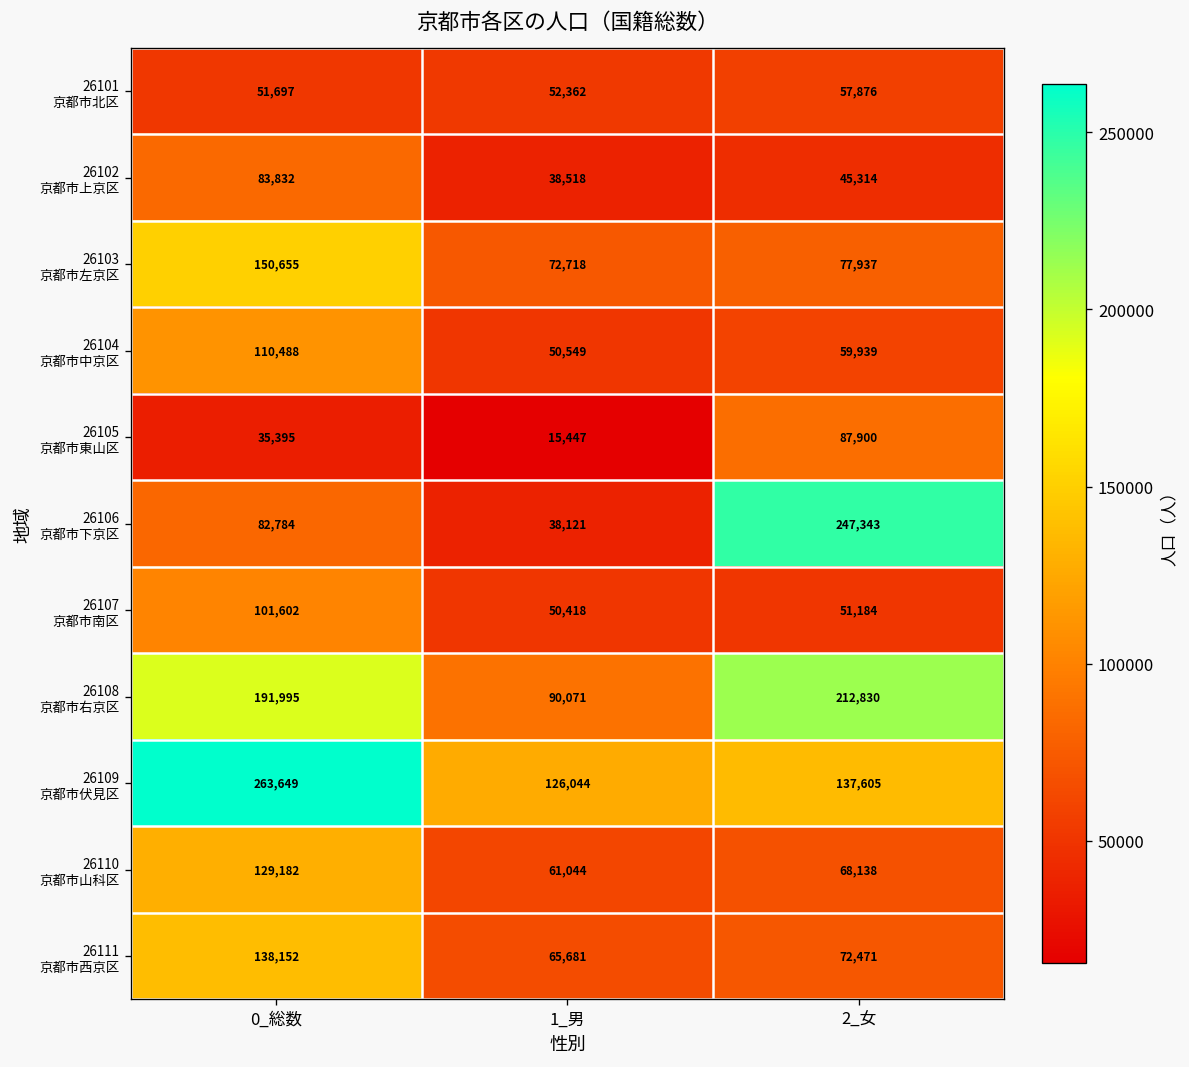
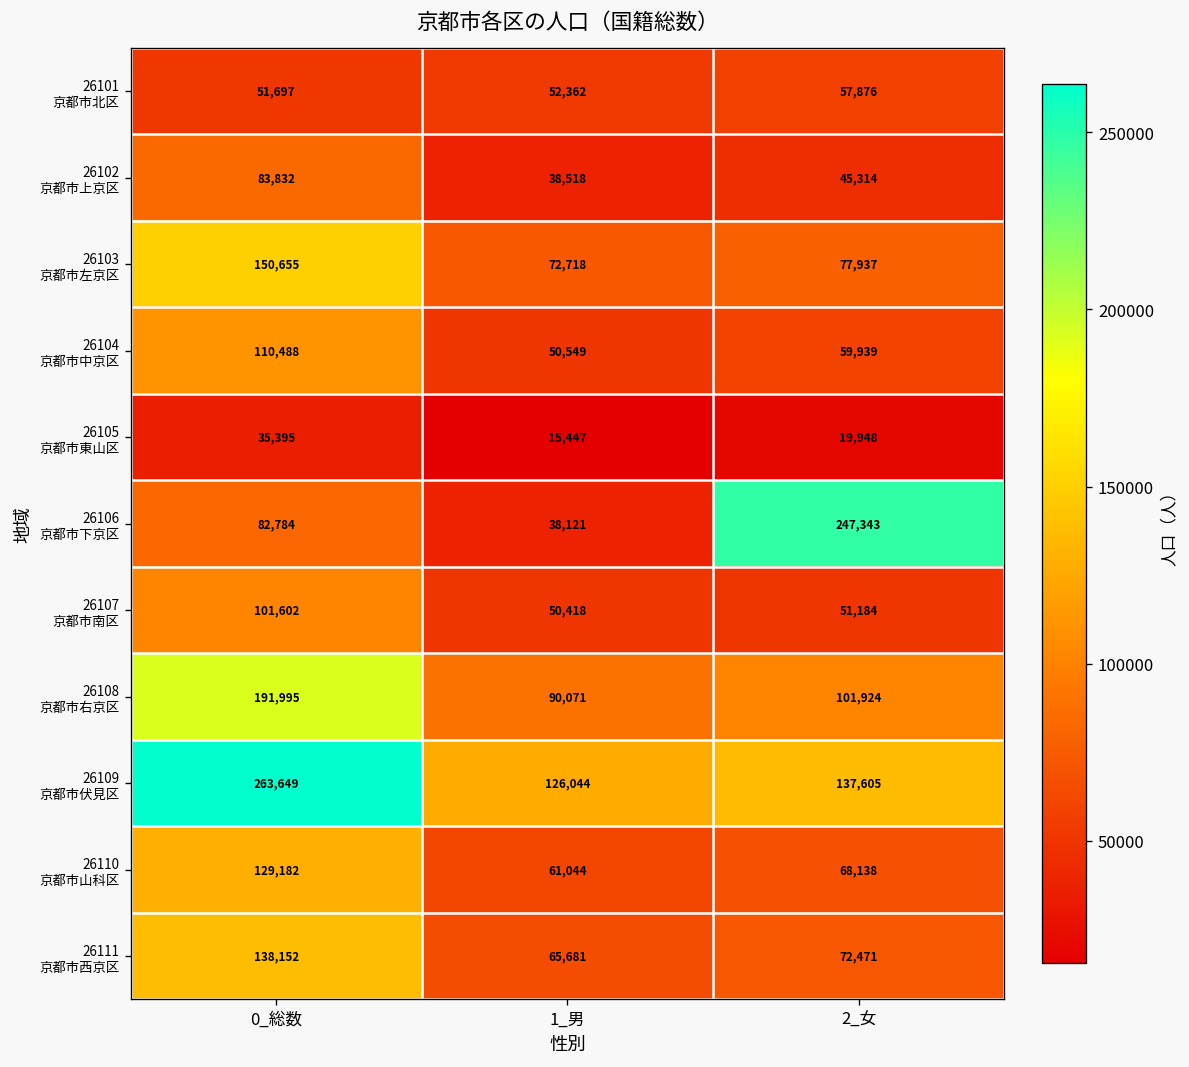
  {
    "26101 京都市北区": {
      "0_総数": "51,697",
      "1_男": "52,362",
      "2_女": "57,876"
    },
    "26102 京都市上京区": {
      "0_総数": "83,832",
      "1_男": "38,518",
      "2_女": "45,314"
    },
    "26103 京都市左京区": {
      "0_総数": "150,655",
      "1_男": "72,718",
      "2_女": "77,937"
    },
    "26104 京都市中京区": {
      "0_総数": "110,488",
      "1_男": "50,549",
      "2_女": "59,939"
    },
    "26105 京都市東山区": {
      "0_総数": "35,395",
      "1_男": "15,447",
-     "2_女": "87,900"
+     "2_女": "19,948"
    },
    "26106 京都市下京区": {
      "0_総数": "82,784",
      "1_男": "38,121",
      "2_女": "247,343"
    },
    "26107 京都市南区": {
      "0_総数": "101,602",
      "1_男": "50,418",
      "2_女": "51,184"
    },
    "26108 京都市右京区": {
      "0_総数": "191,995",
      "1_男": "90,071",
-     "2_女": "212,830"
+     "2_女": "101,924"
    },
    "26109 京都市伏見区": {
      "0_総数": "263,649",
      "1_男": "126,044",
      "2_女": "137,605"
    },
    "26110 京都市山科区": {
      "0_総数": "129,182",
      "1_男": "61,044",
      "2_女": "68,138"
    },
    "26111 京都市西京区": {
      "0_総数": "138,152",
      "1_男": "65,681",
      "2_女": "72,471"
    }
  }
